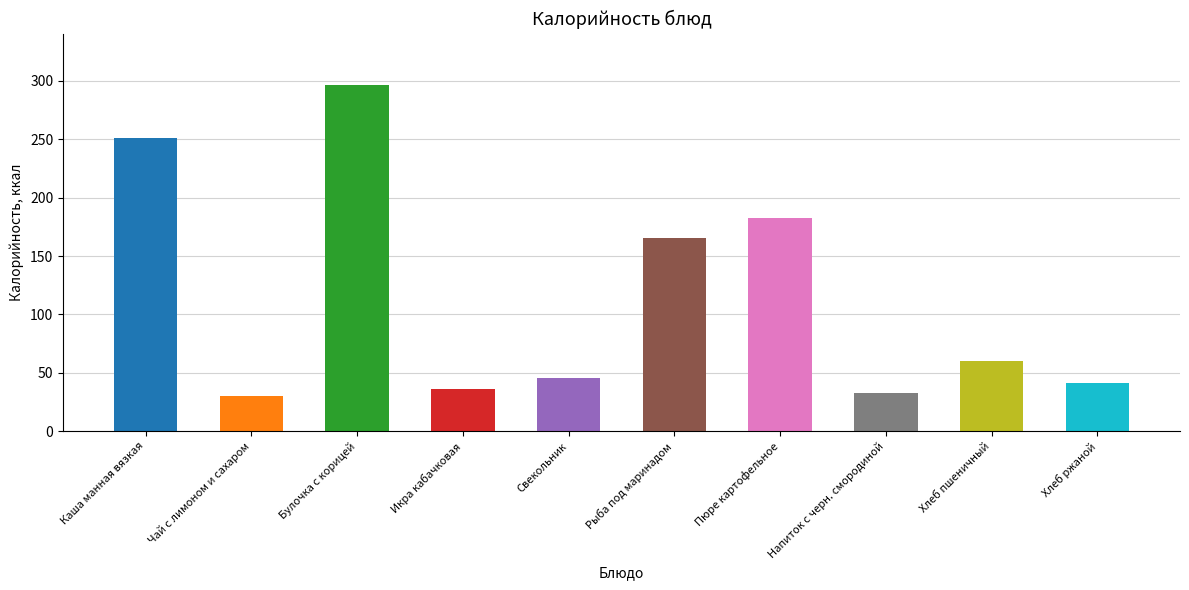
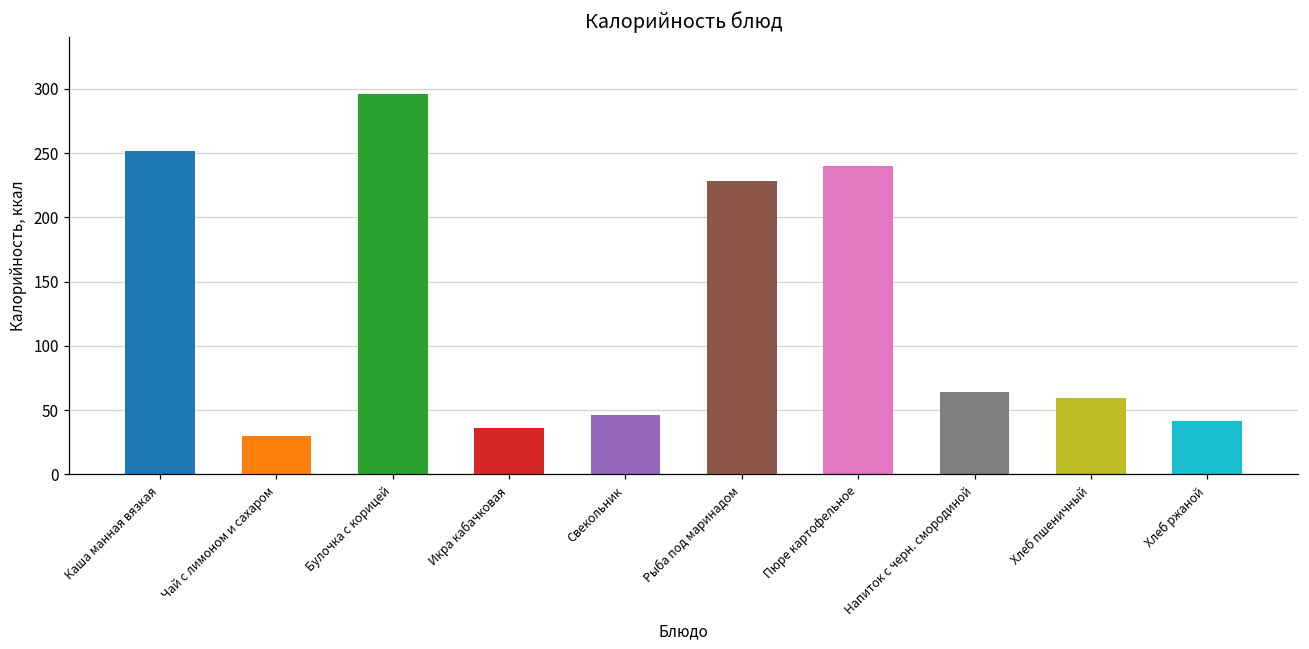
  {
    "Каша манная вязкая": 251,
    "Чай с лимоном и сахаром": 30,
    "Булочка с корицей": 296,
    "Икра кабачковая": 36,
    "Свекольник": 46,
-   "Рыба под маринадом": 165,
-   "Пюре картофельное": 183,
-   "Напиток с черн. смородиной": 33,
+   "Рыба под маринадом": 229,
+   "Пюре картофельное": 240,
+   "Напиток с черн. смородиной": 64,
    "Хлеб пшеничный": 60,
    "Хлеб ржаной": 41
  }
